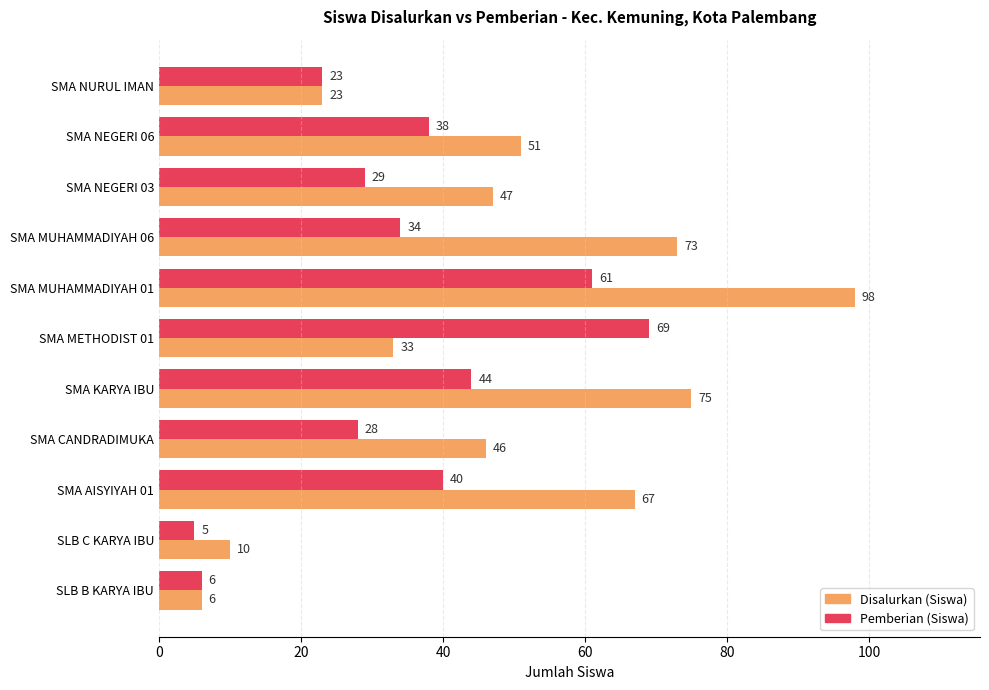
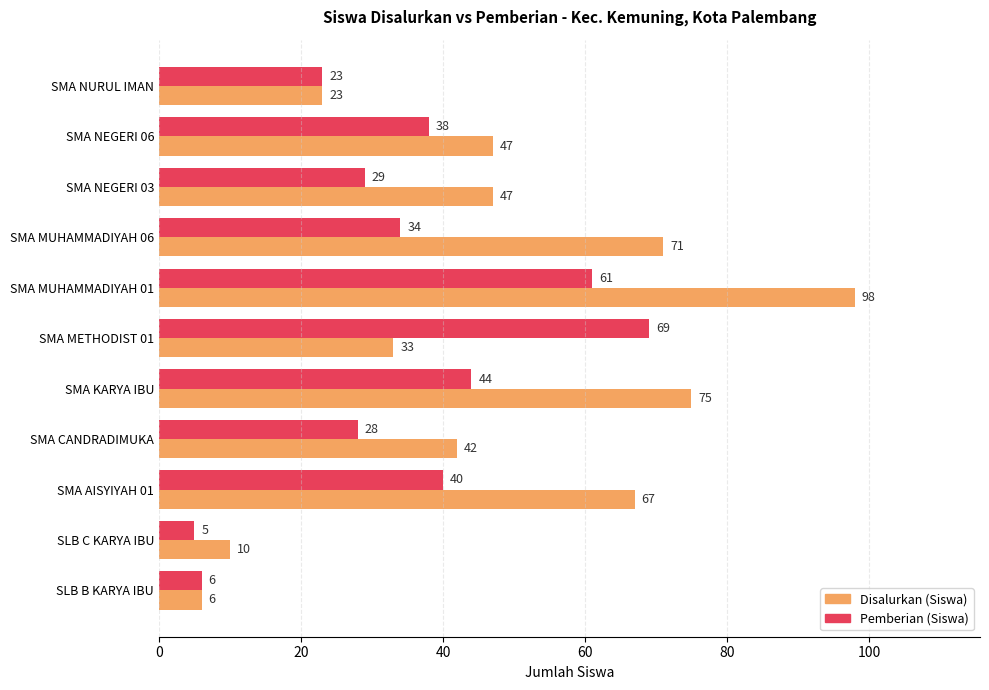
  {
    "Disalurkan (Siswa)": {
      "SMA NURUL IMAN": 23,
-     "SMA NEGERI 06": 51,
+     "SMA NEGERI 06": 47,
      "SMA NEGERI 03": 47,
-     "SMA MUHAMMADIYAH 06": 73,
+     "SMA MUHAMMADIYAH 06": 71,
      "SMA MUHAMMADIYAH 01": 98,
      "SMA METHODIST 01": 33,
      "SMA KARYA IBU": 75,
-     "SMA CANDRADIMUKA": 46,
+     "SMA CANDRADIMUKA": 42,
      "SMA AISYIYAH 01": 67,
      "SLB C KARYA IBU": 10,
      "SLB B KARYA IBU": 6
    },
    "Pemberian (Siswa)": {
      "SMA NURUL IMAN": 23,
      "SMA NEGERI 06": 38,
      "SMA NEGERI 03": 29,
      "SMA MUHAMMADIYAH 06": 34,
      "SMA MUHAMMADIYAH 01": 61,
      "SMA METHODIST 01": 69,
      "SMA KARYA IBU": 44,
      "SMA CANDRADIMUKA": 28,
      "SMA AISYIYAH 01": 40,
      "SLB C KARYA IBU": 5,
      "SLB B KARYA IBU": 6
    }
  }
